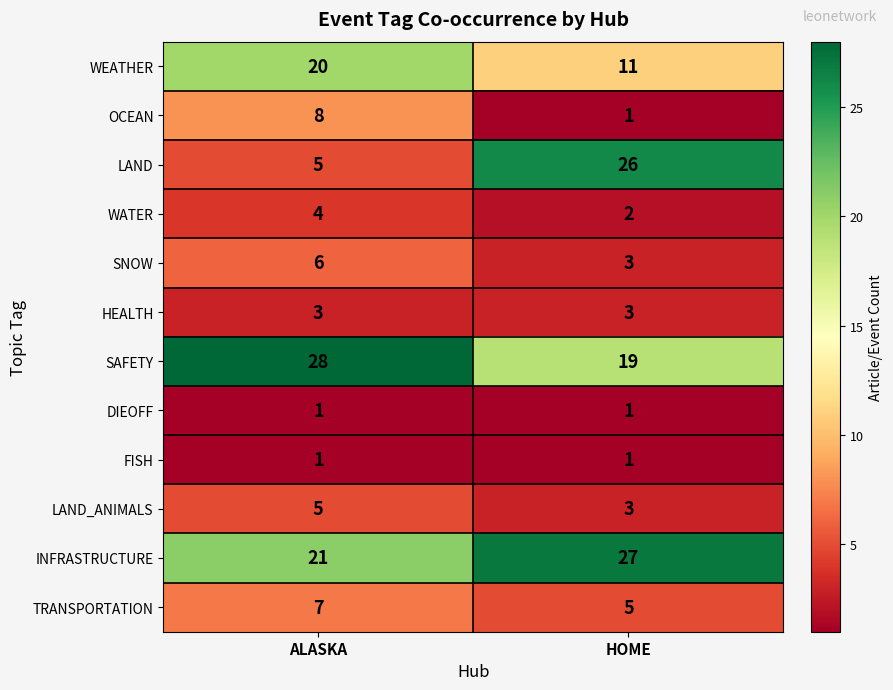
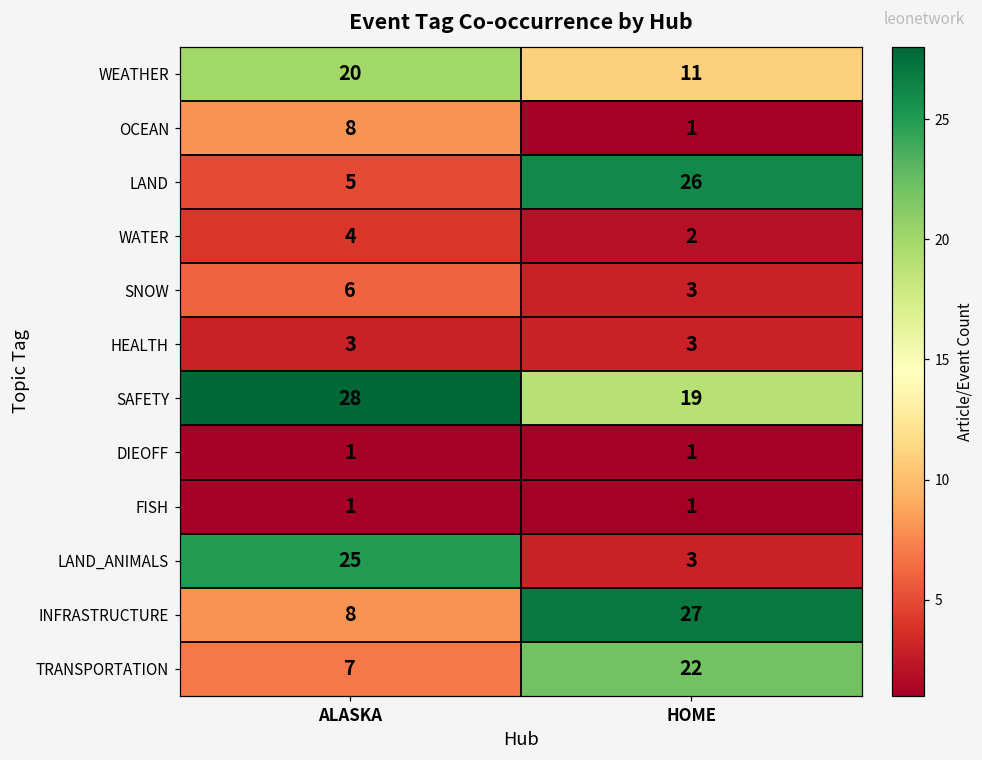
  {
    "WEATHER": {
      "ALASKA": 20,
      "HOME": 11
    },
    "OCEAN": {
      "ALASKA": 8,
      "HOME": 1
    },
    "LAND": {
      "ALASKA": 5,
      "HOME": 26
    },
    "WATER": {
      "ALASKA": 4,
      "HOME": 2
    },
    "SNOW": {
      "ALASKA": 6,
      "HOME": 3
    },
    "HEALTH": {
      "ALASKA": 3,
      "HOME": 3
    },
    "SAFETY": {
      "ALASKA": 28,
      "HOME": 19
    },
    "DIEOFF": {
      "ALASKA": 1,
      "HOME": 1
    },
    "FISH": {
      "ALASKA": 1,
      "HOME": 1
    },
    "LAND_ANIMALS": {
-     "ALASKA": 5,
+     "ALASKA": 25,
      "HOME": 3
    },
    "INFRASTRUCTURE": {
-     "ALASKA": 21,
+     "ALASKA": 8,
      "HOME": 27
    },
    "TRANSPORTATION": {
      "ALASKA": 7,
-     "HOME": 5
+     "HOME": 22
    }
  }
